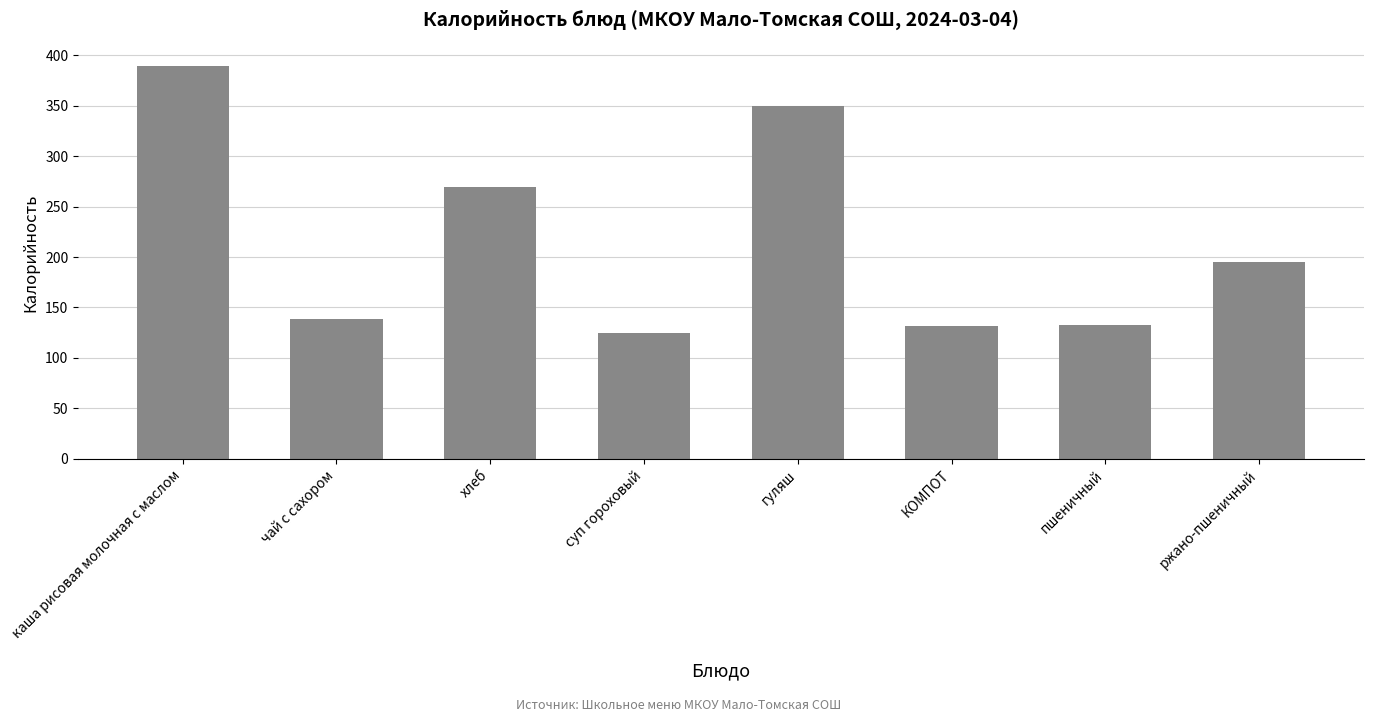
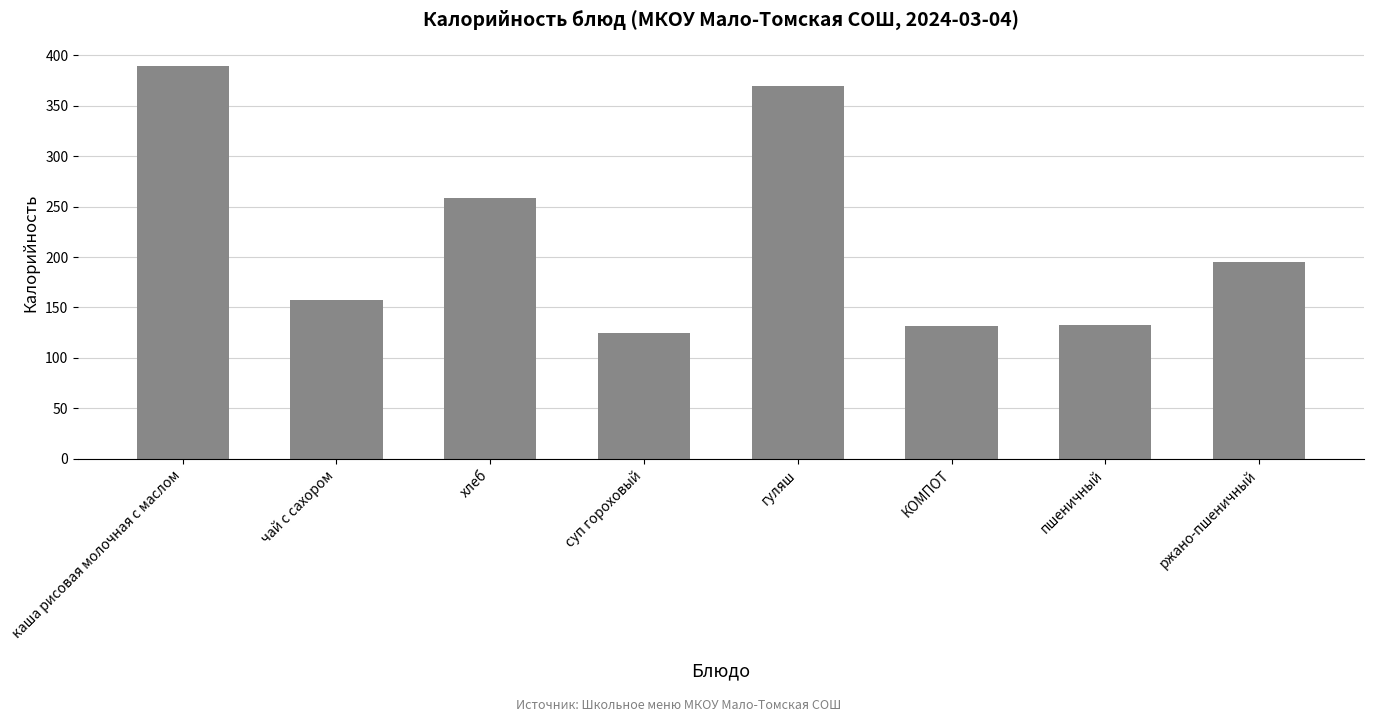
  {
    "каша рисовая молочная с маслом": 389,
-   "чай с сахором": 139,
-   "хлеб": 269,
+   "чай с сахором": 157,
+   "хлеб": 259,
    "суп гороховый": 125,
-   "гуляш": 350,
+   "гуляш": 370,
    "КОМПОТ": 132,
    "пшеничный": 132,
    "ржано-пшеничный": 195
  }
